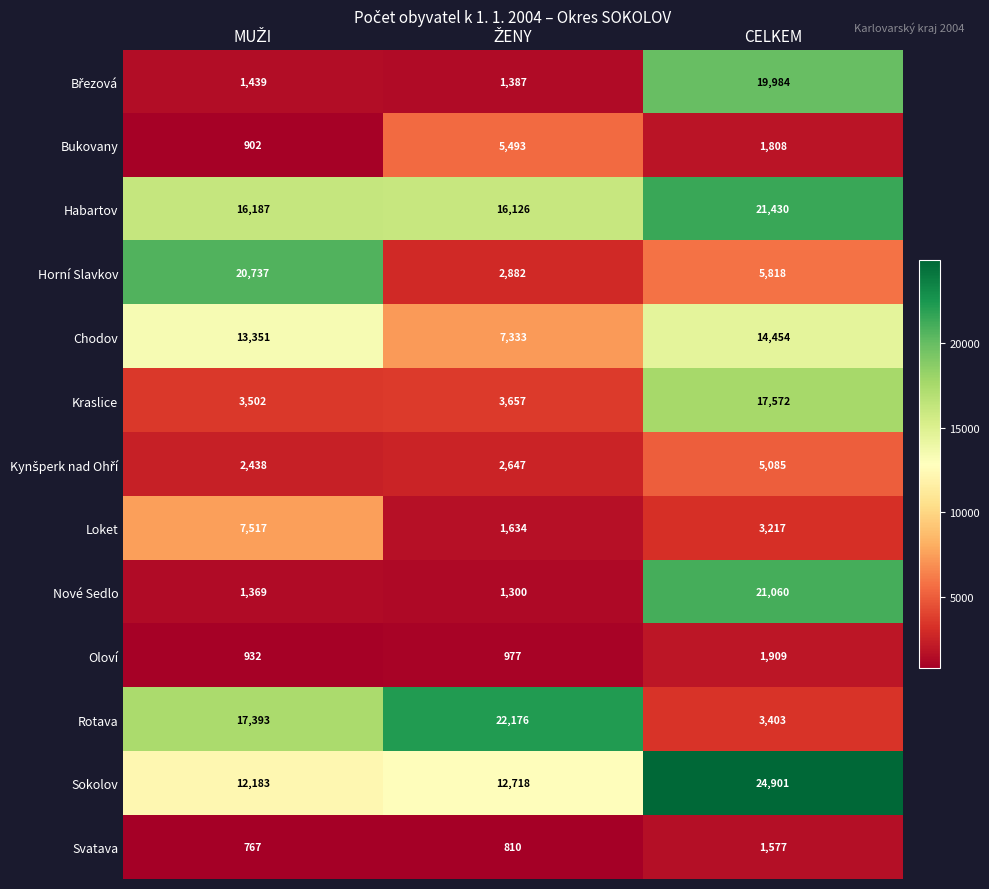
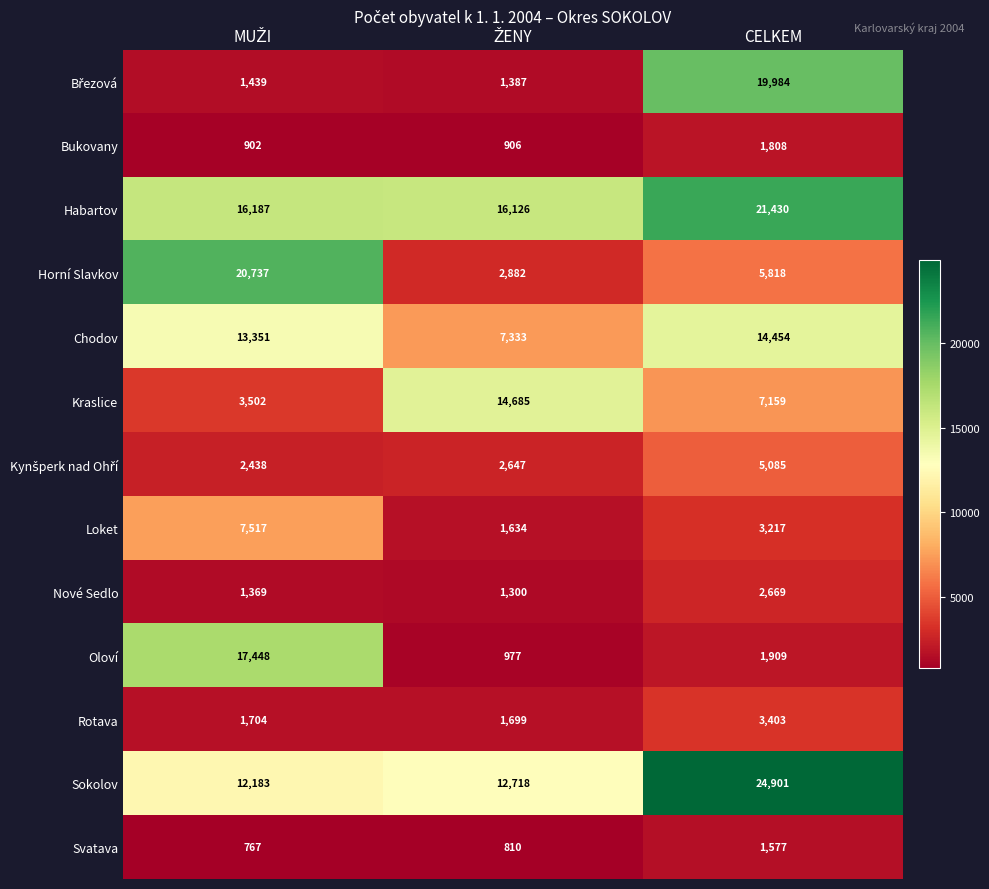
  {
    "Březová": {
      "MUŽI": "1,439",
      "ŽENY": "1,387",
      "CELKEM": "19,984"
    },
    "Bukovany": {
      "MUŽI": "902",
-     "ŽENY": "5,493",
+     "ŽENY": "906",
      "CELKEM": "1,808"
    },
    "Habartov": {
      "MUŽI": "16,187",
      "ŽENY": "16,126",
      "CELKEM": "21,430"
    },
    "Horní Slavkov": {
      "MUŽI": "20,737",
      "ŽENY": "2,882",
      "CELKEM": "5,818"
    },
    "Chodov": {
      "MUŽI": "13,351",
      "ŽENY": "7,333",
      "CELKEM": "14,454"
    },
    "Kraslice": {
      "MUŽI": "3,502",
-     "ŽENY": "3,657",
-     "CELKEM": "17,572"
+     "ŽENY": "14,685",
+     "CELKEM": "7,159"
    },
    "Kynšperk nad Ohří": {
      "MUŽI": "2,438",
      "ŽENY": "2,647",
      "CELKEM": "5,085"
    },
    "Loket": {
      "MUŽI": "7,517",
      "ŽENY": "1,634",
      "CELKEM": "3,217"
    },
    "Nové Sedlo": {
      "MUŽI": "1,369",
      "ŽENY": "1,300",
-     "CELKEM": "21,060"
+     "CELKEM": "2,669"
    },
    "Oloví": {
-     "MUŽI": "932",
+     "MUŽI": "17,448",
      "ŽENY": "977",
      "CELKEM": "1,909"
    },
    "Rotava": {
-     "MUŽI": "17,393",
-     "ŽENY": "22,176",
+     "MUŽI": "1,704",
+     "ŽENY": "1,699",
      "CELKEM": "3,403"
    },
    "Sokolov": {
      "MUŽI": "12,183",
      "ŽENY": "12,718",
      "CELKEM": "24,901"
    },
    "Svatava": {
      "MUŽI": "767",
      "ŽENY": "810",
      "CELKEM": "1,577"
    }
  }
